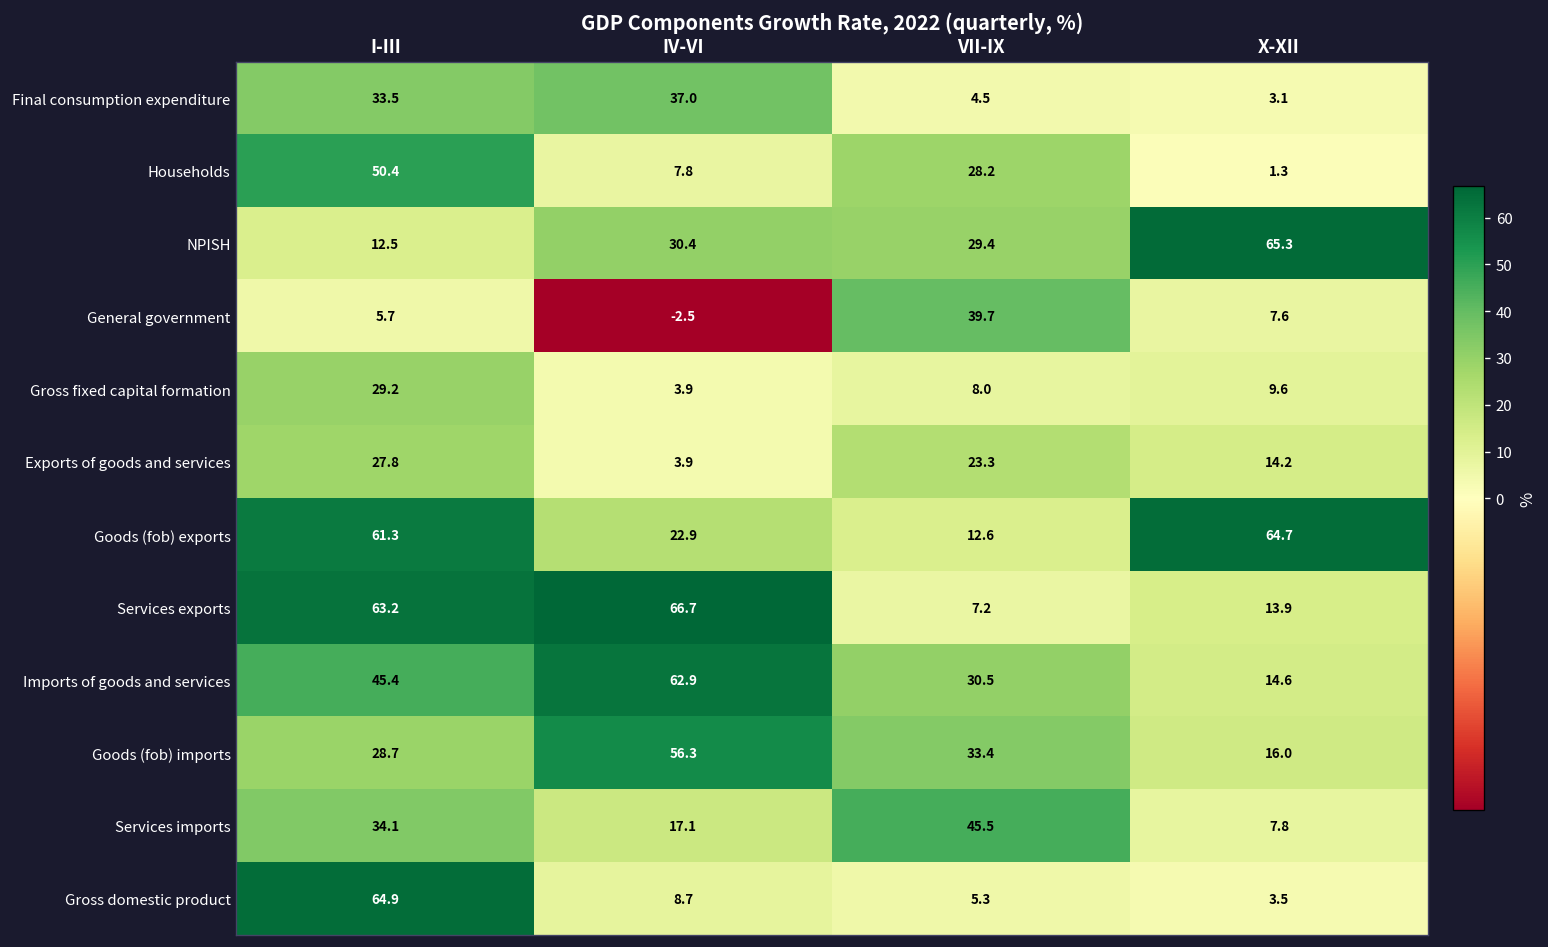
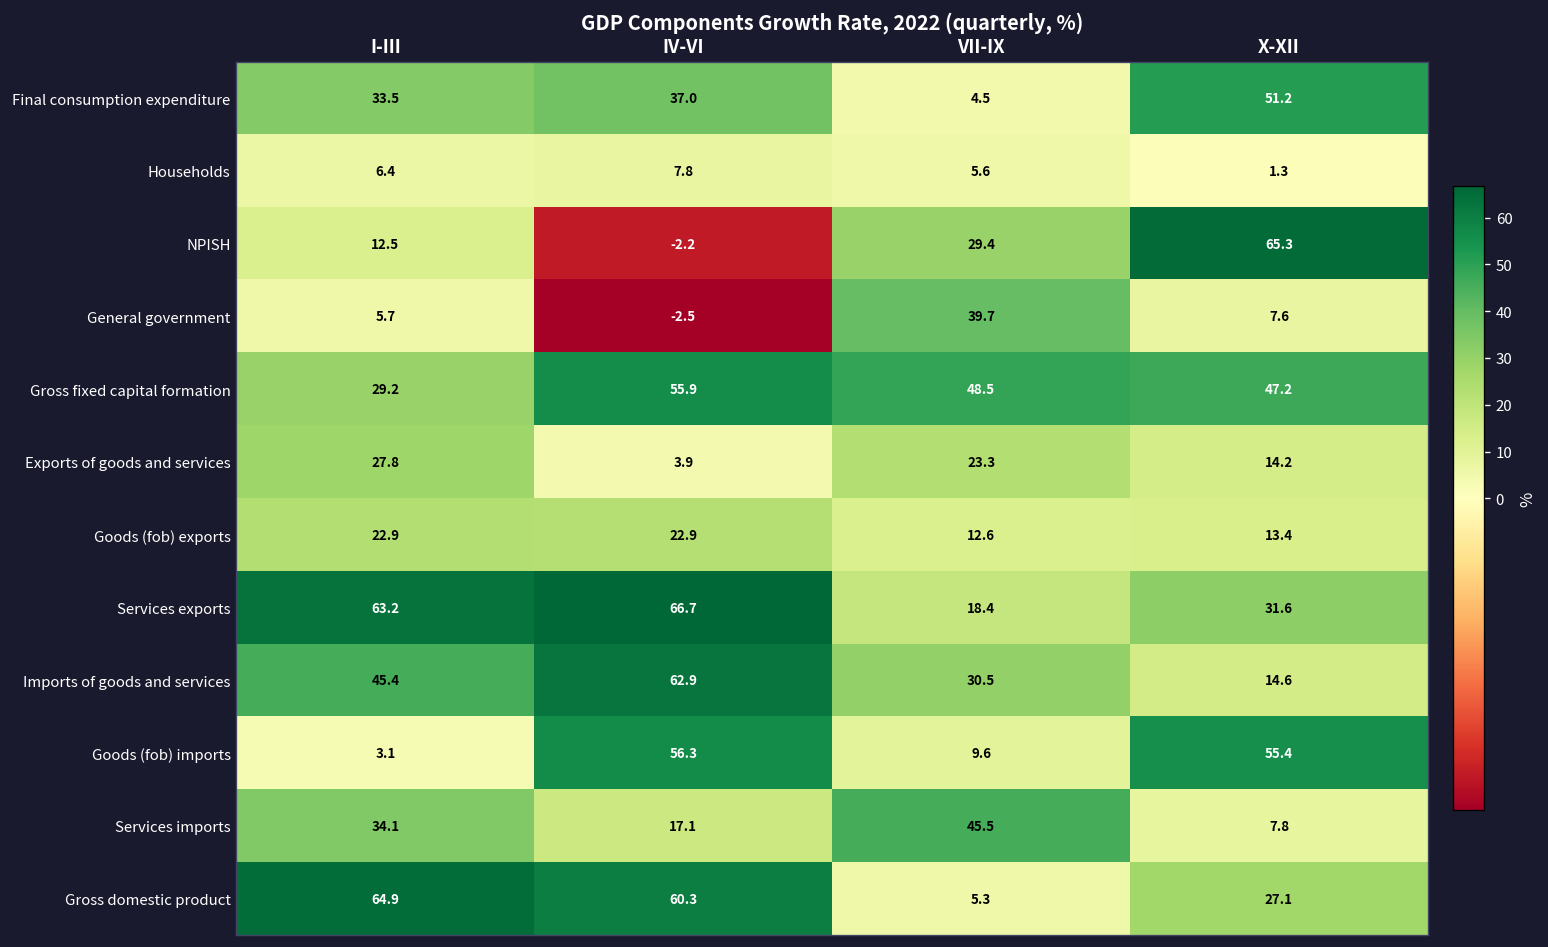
  {
    "Final consumption expenditure": {
      "I-III": 33.5,
      "IV-VI": 37.0,
      "VII-IX": 4.5,
-     "X-XII": 3.1
+     "X-XII": 51.2
    },
    "Households": {
-     "I-III": 50.4,
+     "I-III": 6.4,
      "IV-VI": 7.8,
-     "VII-IX": 28.2,
+     "VII-IX": 5.6,
      "X-XII": 1.3
    },
    "NPISH": {
      "I-III": 12.5,
-     "IV-VI": 30.4,
+     "IV-VI": -2.2,
      "VII-IX": 29.4,
      "X-XII": 65.3
    },
    "General government": {
      "I-III": 5.7,
      "IV-VI": -2.5,
      "VII-IX": 39.7,
      "X-XII": 7.6
    },
    "Gross fixed capital formation": {
      "I-III": 29.2,
-     "IV-VI": 3.9,
-     "VII-IX": 8.0,
-     "X-XII": 9.6
+     "IV-VI": 55.9,
+     "VII-IX": 48.5,
+     "X-XII": 47.2
    },
    "Exports of goods and services": {
      "I-III": 27.8,
      "IV-VI": 3.9,
      "VII-IX": 23.3,
      "X-XII": 14.2
    },
    "Goods (fob) exports": {
-     "I-III": 61.3,
+     "I-III": 22.9,
      "IV-VI": 22.9,
      "VII-IX": 12.6,
-     "X-XII": 64.7
+     "X-XII": 13.4
    },
    "Services exports": {
      "I-III": 63.2,
      "IV-VI": 66.7,
-     "VII-IX": 7.2,
-     "X-XII": 13.9
+     "VII-IX": 18.4,
+     "X-XII": 31.6
    },
    "Imports of goods and services": {
      "I-III": 45.4,
      "IV-VI": 62.9,
      "VII-IX": 30.5,
      "X-XII": 14.6
    },
    "Goods (fob) imports": {
-     "I-III": 28.7,
+     "I-III": 3.1,
      "IV-VI": 56.3,
-     "VII-IX": 33.4,
-     "X-XII": 16.0
+     "VII-IX": 9.6,
+     "X-XII": 55.4
    },
    "Services imports": {
      "I-III": 34.1,
      "IV-VI": 17.1,
      "VII-IX": 45.5,
      "X-XII": 7.8
    },
    "Gross domestic product": {
      "I-III": 64.9,
-     "IV-VI": 8.7,
+     "IV-VI": 60.3,
      "VII-IX": 5.3,
-     "X-XII": 3.5
+     "X-XII": 27.1
    }
  }
